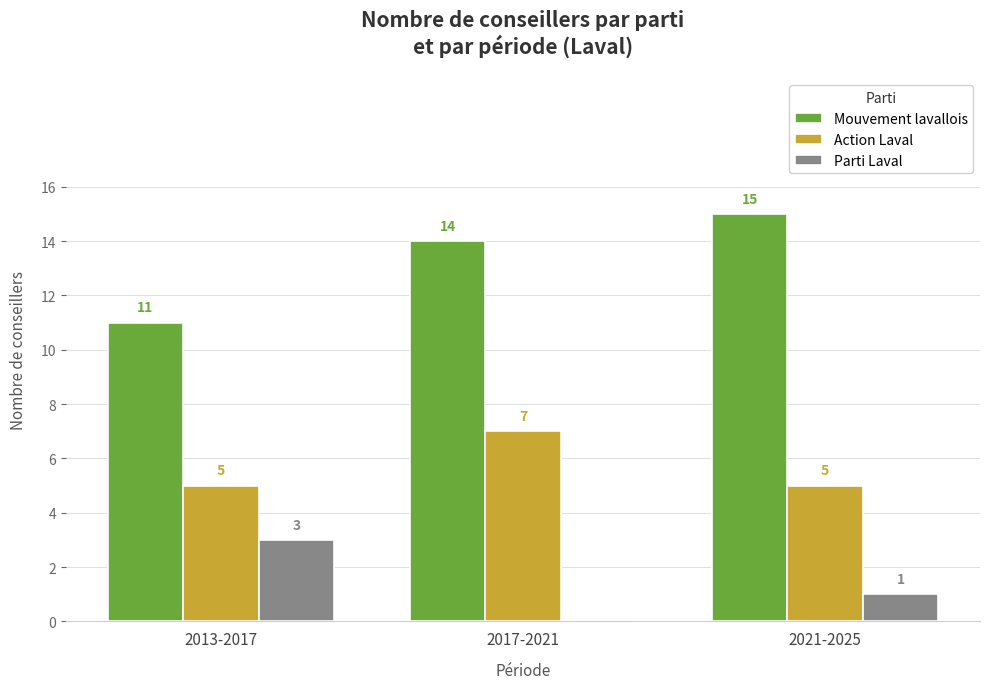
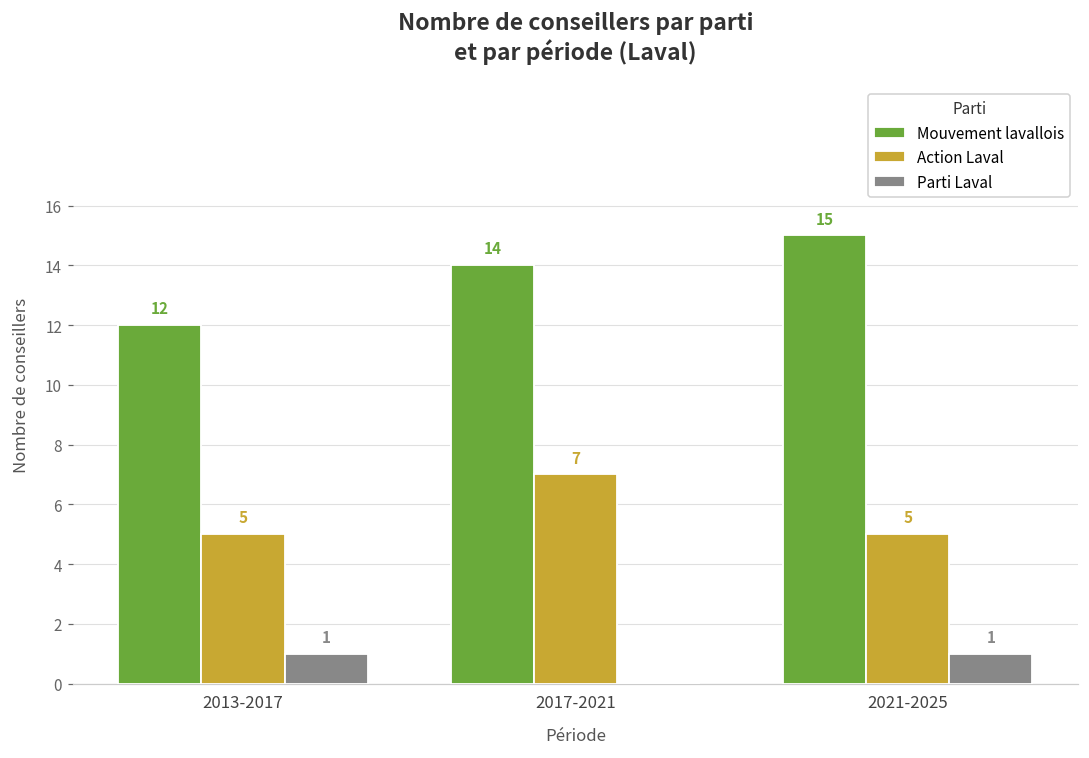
  {
    "Mouvement lavallois": {
-     "2013-2017": 11,
+     "2013-2017": 12,
      "2017-2021": 14,
      "2021-2025": 15
    },
    "Action Laval": {
      "2013-2017": 5,
      "2017-2021": 7,
      "2021-2025": 5
    },
    "Parti Laval": {
-     "2013-2017": 3,
+     "2013-2017": 1,
      "2021-2025": 1
    }
  }
